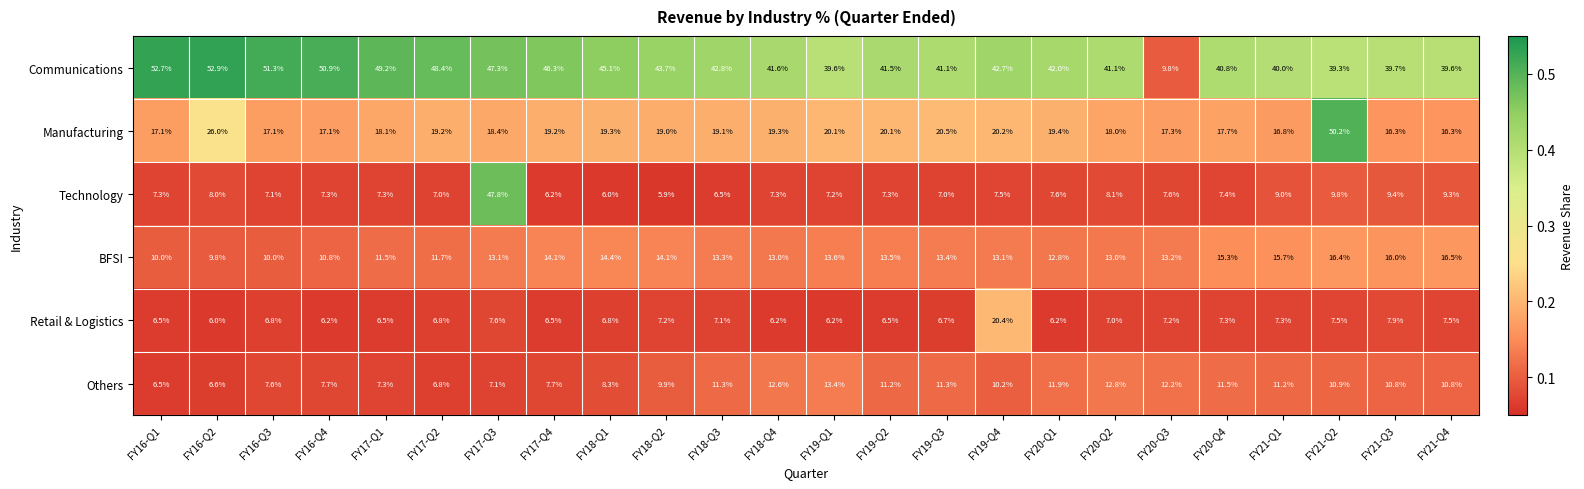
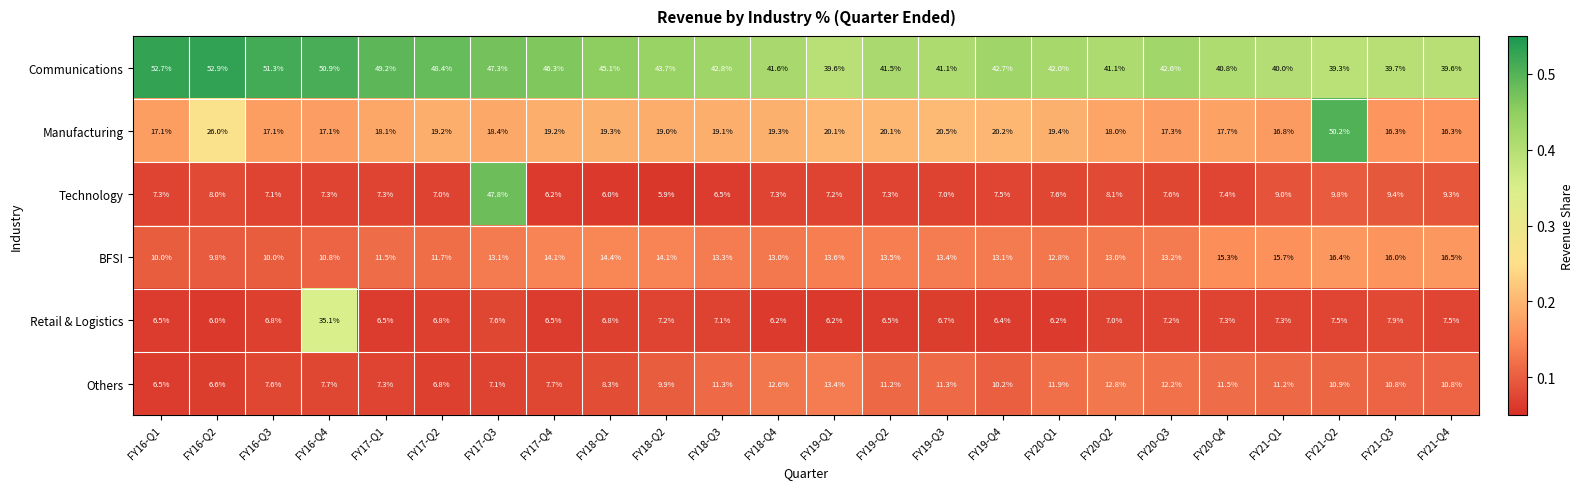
  {
    "Communications": {
      "FY16-Q1": "52.7%",
      "FY16-Q2": "52.9%",
      "FY16-Q3": "51.3%",
      "FY16-Q4": "50.9%",
      "FY17-Q1": "49.2%",
      "FY17-Q2": "48.4%",
      "FY17-Q3": "47.3%",
      "FY17-Q4": "46.3%",
      "FY18-Q1": "45.1%",
      "FY18-Q2": "43.7%",
      "FY18-Q3": "42.8%",
      "FY18-Q4": "41.6%",
      "FY19-Q1": "39.6%",
      "FY19-Q2": "41.5%",
      "FY19-Q3": "41.1%",
      "FY19-Q4": "42.7%",
      "FY20-Q1": "42.0%",
      "FY20-Q2": "41.1%",
-     "FY20-Q3": "9.8%",
+     "FY20-Q3": "42.6%",
      "FY20-Q4": "40.8%",
      "FY21-Q1": "40.0%",
      "FY21-Q2": "39.3%",
      "FY21-Q3": "39.7%",
      "FY21-Q4": "39.6%"
    },
    "Manufacturing": {
      "FY16-Q1": "17.1%",
      "FY16-Q2": "26.0%",
      "FY16-Q3": "17.1%",
      "FY16-Q4": "17.1%",
      "FY17-Q1": "18.1%",
      "FY17-Q2": "19.2%",
      "FY17-Q3": "18.4%",
      "FY17-Q4": "19.2%",
      "FY18-Q1": "19.3%",
      "FY18-Q2": "19.0%",
      "FY18-Q3": "19.1%",
      "FY18-Q4": "19.3%",
      "FY19-Q1": "20.1%",
      "FY19-Q2": "20.1%",
      "FY19-Q3": "20.5%",
      "FY19-Q4": "20.2%",
      "FY20-Q1": "19.4%",
      "FY20-Q2": "18.0%",
      "FY20-Q3": "17.3%",
      "FY20-Q4": "17.7%",
      "FY21-Q1": "16.8%",
      "FY21-Q2": "50.2%",
      "FY21-Q3": "16.3%",
      "FY21-Q4": "16.3%"
    },
    "Technology": {
      "FY16-Q1": "7.3%",
      "FY16-Q2": "8.0%",
      "FY16-Q3": "7.1%",
      "FY16-Q4": "7.3%",
      "FY17-Q1": "7.3%",
      "FY17-Q2": "7.0%",
      "FY17-Q3": "47.8%",
      "FY17-Q4": "6.2%",
      "FY18-Q1": "6.0%",
      "FY18-Q2": "5.9%",
      "FY18-Q3": "6.5%",
      "FY18-Q4": "7.3%",
      "FY19-Q1": "7.2%",
      "FY19-Q2": "7.3%",
      "FY19-Q3": "7.0%",
      "FY19-Q4": "7.5%",
      "FY20-Q1": "7.6%",
      "FY20-Q2": "8.1%",
      "FY20-Q3": "7.6%",
      "FY20-Q4": "7.4%",
      "FY21-Q1": "9.0%",
      "FY21-Q2": "9.8%",
      "FY21-Q3": "9.4%",
      "FY21-Q4": "9.3%"
    },
    "BFSI": {
      "FY16-Q1": "10.0%",
      "FY16-Q2": "9.8%",
      "FY16-Q3": "10.0%",
      "FY16-Q4": "10.8%",
      "FY17-Q1": "11.5%",
      "FY17-Q2": "11.7%",
      "FY17-Q3": "13.1%",
      "FY17-Q4": "14.1%",
      "FY18-Q1": "14.4%",
      "FY18-Q2": "14.1%",
      "FY18-Q3": "13.3%",
      "FY18-Q4": "13.0%",
      "FY19-Q1": "13.6%",
      "FY19-Q2": "13.5%",
      "FY19-Q3": "13.4%",
      "FY19-Q4": "13.1%",
      "FY20-Q1": "12.8%",
      "FY20-Q2": "13.0%",
      "FY20-Q3": "13.2%",
      "FY20-Q4": "15.3%",
      "FY21-Q1": "15.7%",
      "FY21-Q2": "16.4%",
      "FY21-Q3": "16.0%",
      "FY21-Q4": "16.5%"
    },
    "Retail & Logistics": {
      "FY16-Q1": "6.5%",
      "FY16-Q2": "6.0%",
      "FY16-Q3": "6.8%",
-     "FY16-Q4": "6.2%",
+     "FY16-Q4": "35.1%",
      "FY17-Q1": "6.5%",
      "FY17-Q2": "6.8%",
      "FY17-Q3": "7.6%",
      "FY17-Q4": "6.5%",
      "FY18-Q1": "6.8%",
      "FY18-Q2": "7.2%",
      "FY18-Q3": "7.1%",
      "FY18-Q4": "6.2%",
      "FY19-Q1": "6.2%",
      "FY19-Q2": "6.5%",
      "FY19-Q3": "6.7%",
-     "FY19-Q4": "20.4%",
+     "FY19-Q4": "6.4%",
      "FY20-Q1": "6.2%",
      "FY20-Q2": "7.0%",
      "FY20-Q3": "7.2%",
      "FY20-Q4": "7.3%",
      "FY21-Q1": "7.3%",
      "FY21-Q2": "7.5%",
      "FY21-Q3": "7.9%",
      "FY21-Q4": "7.5%"
    },
    "Others": {
      "FY16-Q1": "6.5%",
      "FY16-Q2": "6.6%",
      "FY16-Q3": "7.6%",
      "FY16-Q4": "7.7%",
      "FY17-Q1": "7.3%",
      "FY17-Q2": "6.8%",
      "FY17-Q3": "7.1%",
      "FY17-Q4": "7.7%",
      "FY18-Q1": "8.3%",
      "FY18-Q2": "9.9%",
      "FY18-Q3": "11.3%",
      "FY18-Q4": "12.6%",
      "FY19-Q1": "13.4%",
      "FY19-Q2": "11.2%",
      "FY19-Q3": "11.3%",
      "FY19-Q4": "10.2%",
      "FY20-Q1": "11.9%",
      "FY20-Q2": "12.8%",
      "FY20-Q3": "12.2%",
      "FY20-Q4": "11.5%",
      "FY21-Q1": "11.2%",
      "FY21-Q2": "10.9%",
      "FY21-Q3": "10.8%",
      "FY21-Q4": "10.8%"
    }
  }
